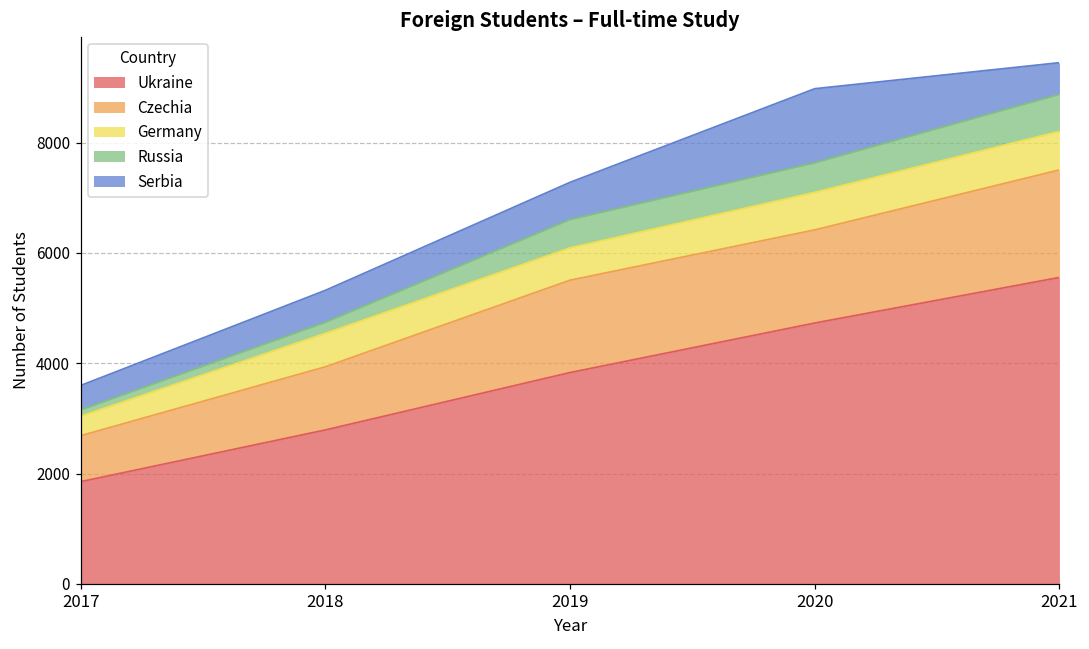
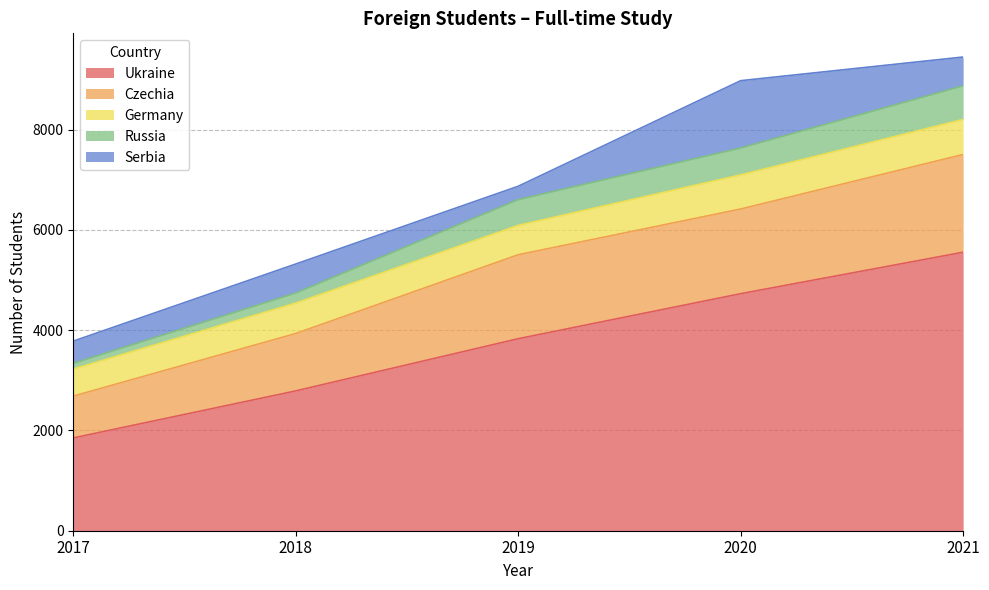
  {
    "Ukraine": {
      "2017": 1900,
      "2018": 2800,
      "2019": 3800,
      "2020": 4700,
      "2021": 5600
    },
    "Czechia": {
      "2017": 800,
      "2018": 1100,
      "2019": 1700,
      "2020": 1700,
      "2021": 2000
    },
    "Germany": {
-     "2017": 400,
+     "2017": 500,
      "2018": 600,
      "2019": 600,
      "2020": 700,
      "2021": 700
    },
    "Russia": {
      "2017": 100,
      "2018": 200,
      "2019": 500,
      "2020": 500,
      "2021": 700
    },
    "Serbia": {
      "2017": 400,
      "2018": 600,
-     "2019": 700,
+     "2019": 300,
      "2020": 1300,
      "2021": 600
    }
  }
